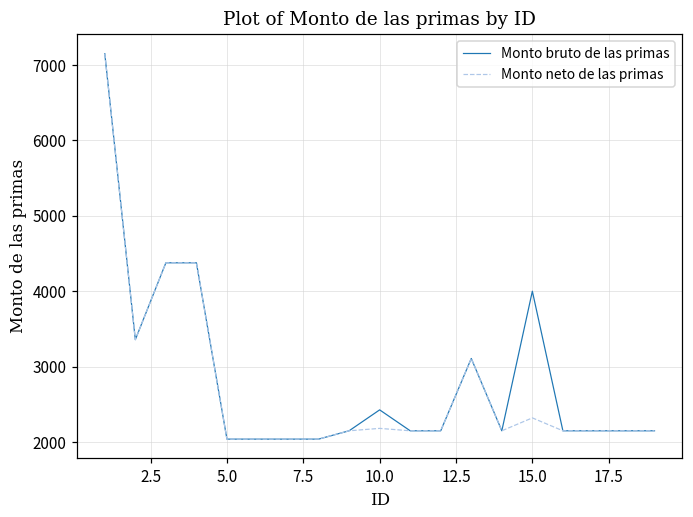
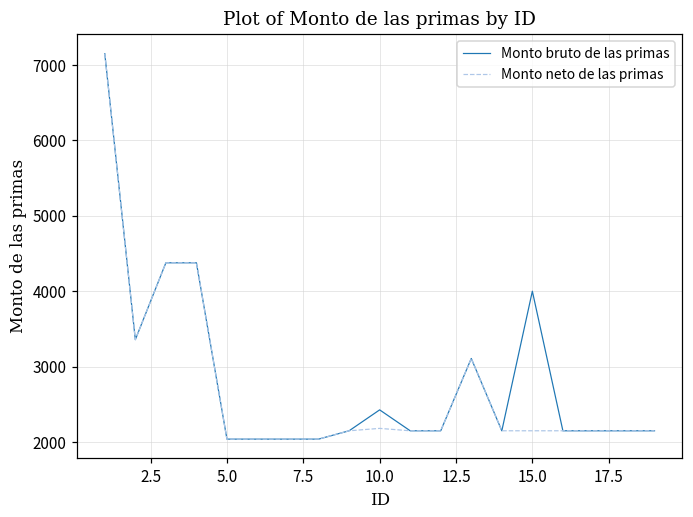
  {
    "Monto bruto de las primas": {
      "10.0": 2400,
      "15.0": 4000
    },
    "Monto neto de las primas": {
      "10.0": 2200,
-     "15.0": 2300
+     "15.0": 2200
    }
  }
